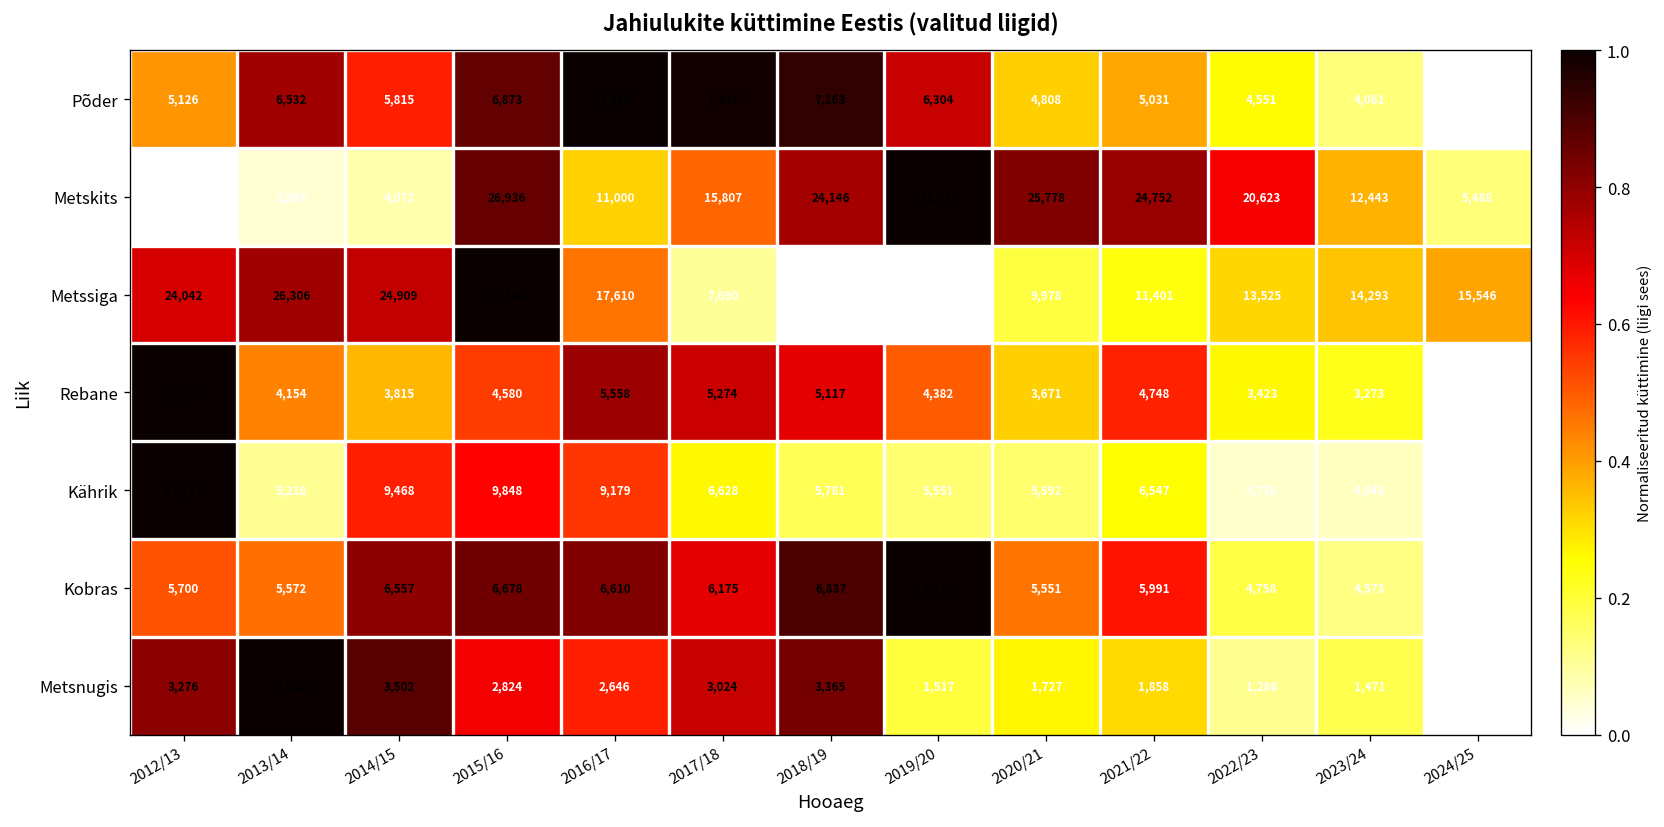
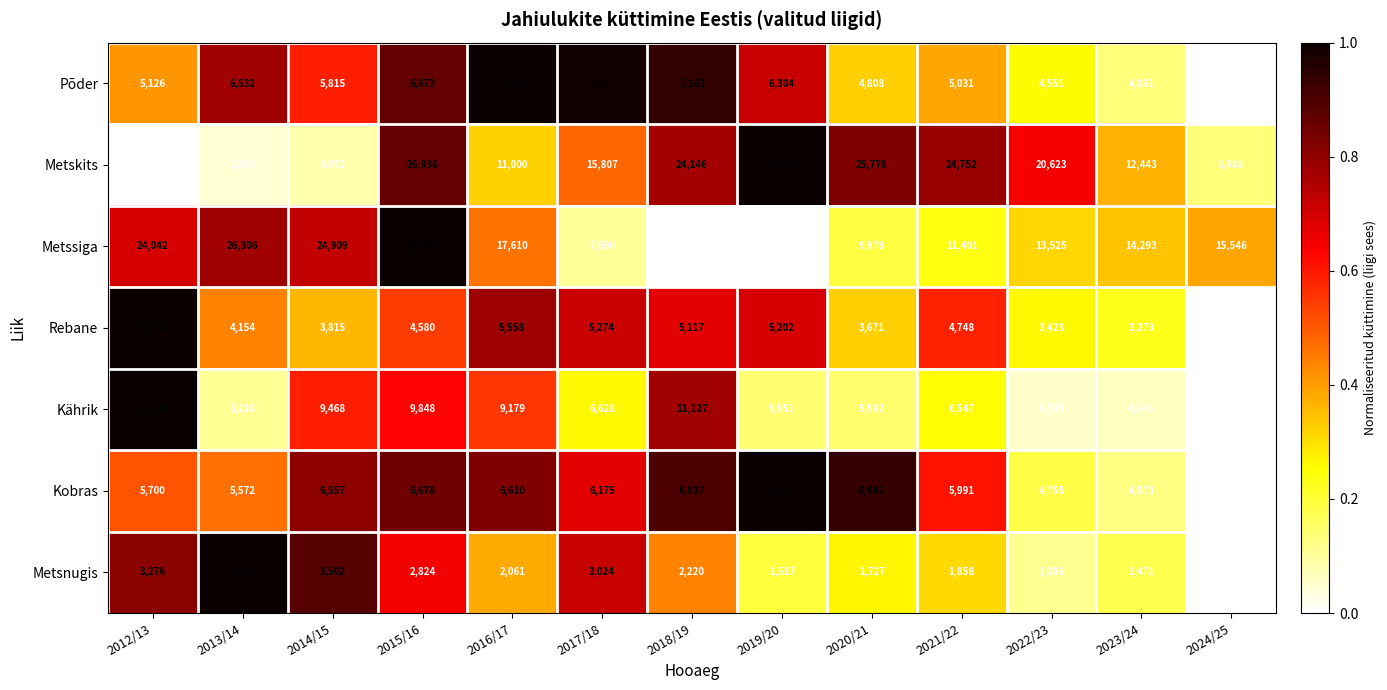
  {
    "Põder": {
      "2012/13": "5,126",
      "2013/14": "6,532",
      "2014/15": "5,815",
      "2015/16": "6,873",
      "2018/19": "7,163",
      "2019/20": "6,304",
      "2020/21": "4,808",
      "2021/22": "5,031",
      "2022/23": "4,551",
      "2023/24": "4,061"
    },
    "Metskits": {
      "2014/15": "4,072",
      "2015/16": "26,936",
      "2016/17": "11,000",
      "2017/18": "15,807",
      "2018/19": "24,146",
      "2020/21": "25,778",
      "2021/22": "24,752",
      "2022/23": "20,623",
      "2023/24": "12,443",
      "2024/25": "5,488"
    },
    "Metssiga": {
      "2012/13": "24,042",
      "2013/14": "26,306",
      "2014/15": "24,909",
      "2016/17": "17,610",
      "2017/18": "7,690",
      "2020/21": "9,978",
      "2021/22": "11,401",
      "2022/23": "13,525",
      "2023/24": "14,293",
      "2024/25": "15,546"
    },
    "Rebane": {
      "2013/14": "4,154",
      "2014/15": "3,815",
      "2015/16": "4,580",
      "2016/17": "5,558",
      "2017/18": "5,274",
      "2018/19": "5,117",
-     "2019/20": "4,382",
+     "2019/20": "5,202",
      "2020/21": "3,671",
      "2021/22": "4,748",
      "2022/23": "3,423",
      "2023/24": "3,273"
    },
    "Kährik": {
      "2013/14": "5,218",
      "2014/15": "9,468",
      "2015/16": "9,848",
      "2016/17": "9,179",
      "2017/18": "6,628",
-     "2018/19": "5,781",
+     "2018/19": "11,127",
      "2019/20": "5,551",
      "2020/21": "5,592",
      "2021/22": "6,547",
      "2022/23": "4,735",
      "2023/24": "4,848"
    },
    "Kobras": {
      "2012/13": "5,700",
      "2013/14": "5,572",
      "2014/15": "6,557",
      "2015/16": "6,678",
      "2016/17": "6,610",
      "2017/18": "6,175",
      "2018/19": "6,837",
-     "2020/21": "5,551",
+     "2020/21": "6,941",
      "2021/22": "5,991",
      "2022/23": "4,758",
      "2023/24": "4,573"
    },
    "Metsnugis": {
      "2012/13": "3,276",
      "2014/15": "3,502",
      "2015/16": "2,824",
-     "2016/17": "2,646",
+     "2016/17": "2,061",
      "2017/18": "3,024",
-     "2018/19": "3,365",
+     "2018/19": "2,220",
      "2019/20": "1,517",
      "2020/21": "1,727",
      "2021/22": "1,858",
      "2022/23": "1,286",
      "2023/24": "1,471"
    }
  }
